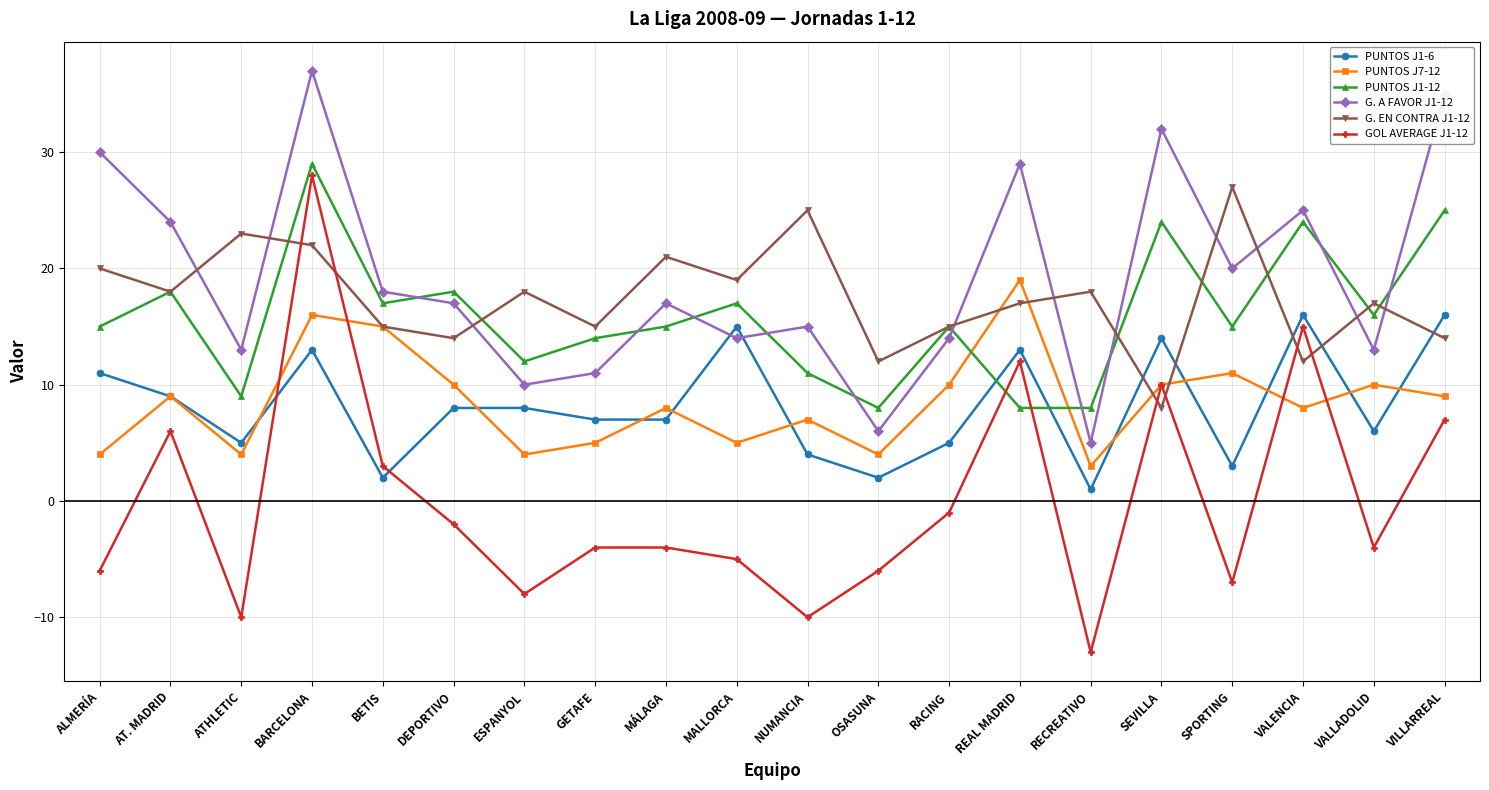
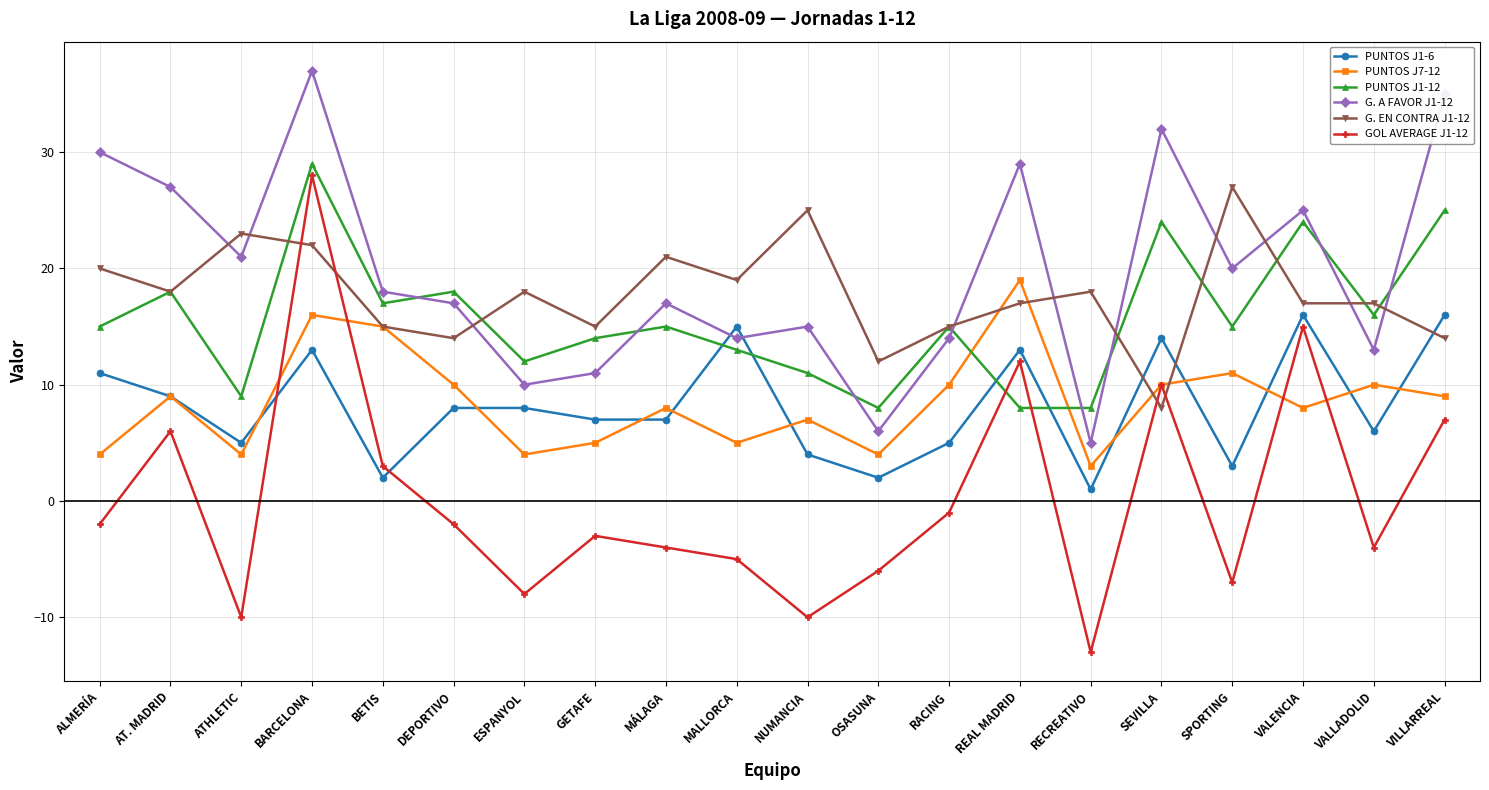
  {
    "PUNTOS J1-6": {
      "ALMERÍA": 11,
      "ATHLETIC": 5,
      "BARCELONA": 13,
      "BETIS": 2,
      "DEPORTIVO": 8,
      "ESPANYOL": 8,
      "GETAFE": 7,
      "MÁLAGA": 7,
      "MALLORCA": 15,
      "NUMANCIA": 4,
      "OSASUNA": 2,
      "RACING": 5,
      "REAL MADRID": 13,
      "RECREATIVO": 1,
      "SEVILLA": 14,
      "SPORTING": 3,
      "VALENCIA": 16,
      "VALLADOLID": 6,
      "VILLARREAL": 16
    },
    "PUNTOS J7-12": {
      "ALMERÍA": 4,
      "ATHLETIC": 4,
      "BARCELONA": 16,
      "DEPORTIVO": 10,
      "ESPANYOL": 4,
      "GETAFE": 5,
      "MÁLAGA": 8,
      "MALLORCA": 5,
      "NUMANCIA": 7,
      "OSASUNA": 4,
      "RACING": 10,
      "REAL MADRID": 19,
      "RECREATIVO": 3,
      "SPORTING": 11,
      "VALENCIA": 8,
      "VALLADOLID": 10,
      "VILLARREAL": 9
    },
    "PUNTOS J1-12": {
      "ALMERÍA": 15,
      "ATHLETIC": 9,
      "BARCELONA": 29,
      "BETIS": 17,
      "DEPORTIVO": 18,
      "ESPANYOL": 12,
      "GETAFE": 14,
      "MÁLAGA": 15,
-     "MALLORCA": 17,
+     "MALLORCA": 13,
      "NUMANCIA": 11,
      "OSASUNA": 8,
      "REAL MADRID": 8,
      "RECREATIVO": 8,
      "SEVILLA": 24,
      "SPORTING": 15,
      "VALENCIA": 24,
      "VALLADOLID": 16,
      "VILLARREAL": 25
    },
    "G. A FAVOR J1-12": {
      "ALMERÍA": 30,
-     "AT. MADRID": 24,
-     "ATHLETIC": 13,
+     "AT. MADRID": 27,
+     "ATHLETIC": 21,
      "BARCELONA": 37,
      "BETIS": 18,
      "DEPORTIVO": 17,
      "ESPANYOL": 10,
      "GETAFE": 11,
      "MÁLAGA": 17,
      "MALLORCA": 14,
      "NUMANCIA": 15,
      "OSASUNA": 6,
      "RACING": 14,
      "REAL MADRID": 29,
      "RECREATIVO": 5,
      "SEVILLA": 32,
      "SPORTING": 20,
      "VALENCIA": 25,
      "VALLADOLID": 13
    },
    "G. EN CONTRA J1-12": {
      "ALMERÍA": 20,
      "ATHLETIC": 23,
      "BARCELONA": 22,
      "DEPORTIVO": 14,
      "ESPANYOL": 18,
      "GETAFE": 15,
      "MÁLAGA": 21,
      "MALLORCA": 19,
      "NUMANCIA": 25,
      "OSASUNA": 12,
      "REAL MADRID": 17,
      "RECREATIVO": 18,
      "SEVILLA": 8,
      "SPORTING": 27,
-     "VALENCIA": 12,
+     "VALENCIA": 17,
      "VALLADOLID": 17,
      "VILLARREAL": 14
    },
    "GOL AVERAGE J1-12": {
-     "ALMERÍA": -6,
+     "ALMERÍA": -2,
      "AT. MADRID": 6,
      "ATHLETIC": -10,
      "BARCELONA": 28,
      "BETIS": 3,
      "DEPORTIVO": -2,
      "ESPANYOL": -8,
-     "GETAFE": -4,
+     "GETAFE": -3,
      "MÁLAGA": -4,
      "MALLORCA": -5,
      "NUMANCIA": -10,
      "OSASUNA": -6,
      "RACING": -1,
      "REAL MADRID": 12,
      "RECREATIVO": -13,
      "SPORTING": -7,
      "VALENCIA": 15,
      "VALLADOLID": -4,
      "VILLARREAL": 7
    }
  }
